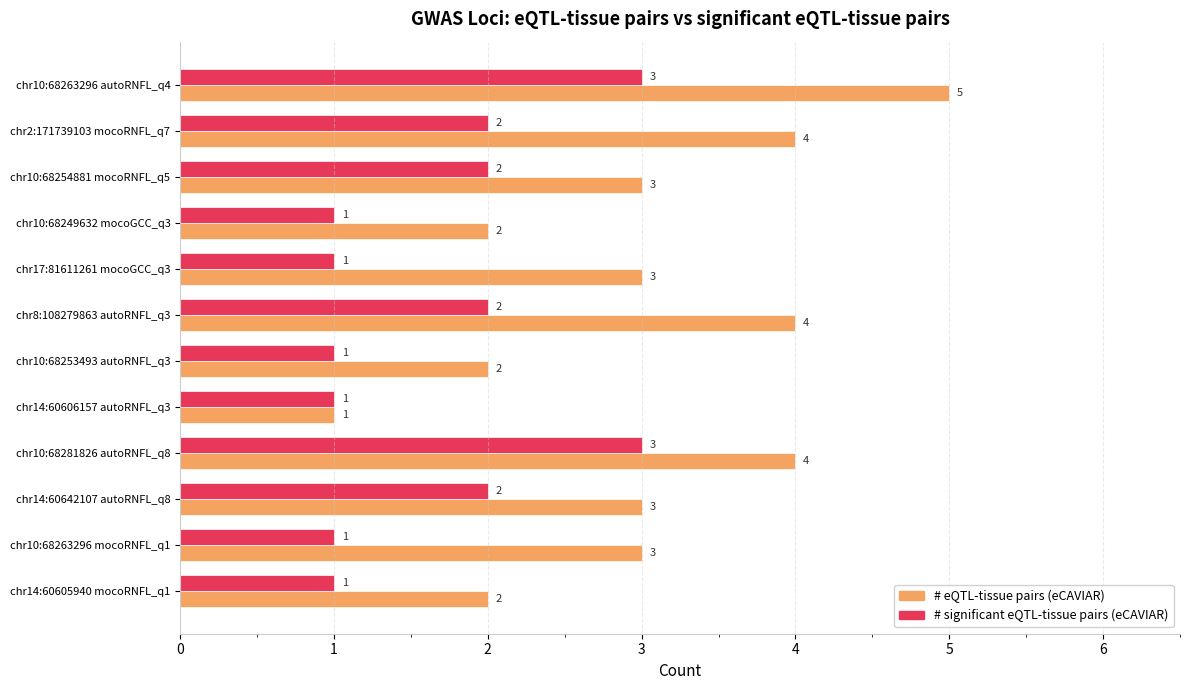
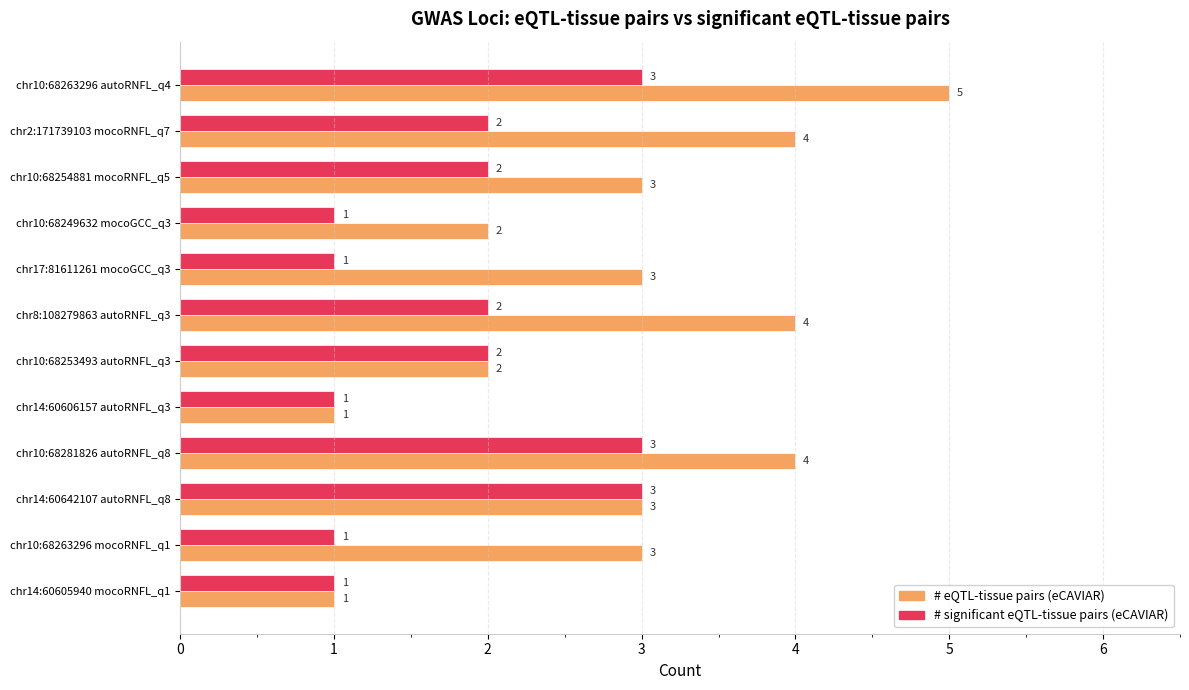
  {
    "# eQTL-tissue pairs (eCAVIAR)": {
      "chr10:68263296 autoRNFL_q4": 5,
      "chr2:171739103 mocoRNFL_q7": 4,
      "chr10:68254881 mocoRNFL_q5": 3,
      "chr10:68249632 mocoGCC_q3": 2,
      "chr17:81611261 mocoGCC_q3": 3,
      "chr8:108279863 autoRNFL_q3": 4,
      "chr10:68253493 autoRNFL_q3": 2,
      "chr14:60606157 autoRNFL_q3": 1,
      "chr10:68281826 autoRNFL_q8": 4,
      "chr14:60642107 autoRNFL_q8": 3,
      "chr10:68263296 mocoRNFL_q1": 3,
-     "chr14:60605940 mocoRNFL_q1": 2
+     "chr14:60605940 mocoRNFL_q1": 1
    },
    "# significant eQTL-tissue pairs (eCAVIAR)": {
      "chr10:68263296 autoRNFL_q4": 3,
      "chr2:171739103 mocoRNFL_q7": 2,
      "chr10:68254881 mocoRNFL_q5": 2,
      "chr10:68249632 mocoGCC_q3": 1,
      "chr17:81611261 mocoGCC_q3": 1,
      "chr8:108279863 autoRNFL_q3": 2,
-     "chr10:68253493 autoRNFL_q3": 1,
+     "chr10:68253493 autoRNFL_q3": 2,
      "chr14:60606157 autoRNFL_q3": 1,
      "chr10:68281826 autoRNFL_q8": 3,
-     "chr14:60642107 autoRNFL_q8": 2,
+     "chr14:60642107 autoRNFL_q8": 3,
      "chr10:68263296 mocoRNFL_q1": 1,
      "chr14:60605940 mocoRNFL_q1": 1
    }
  }
